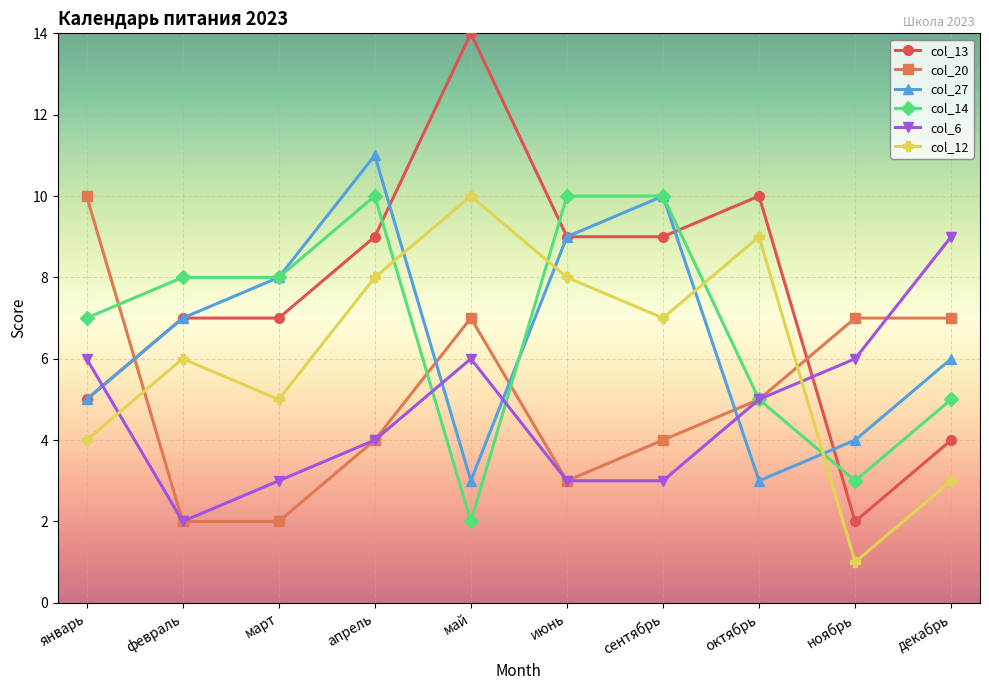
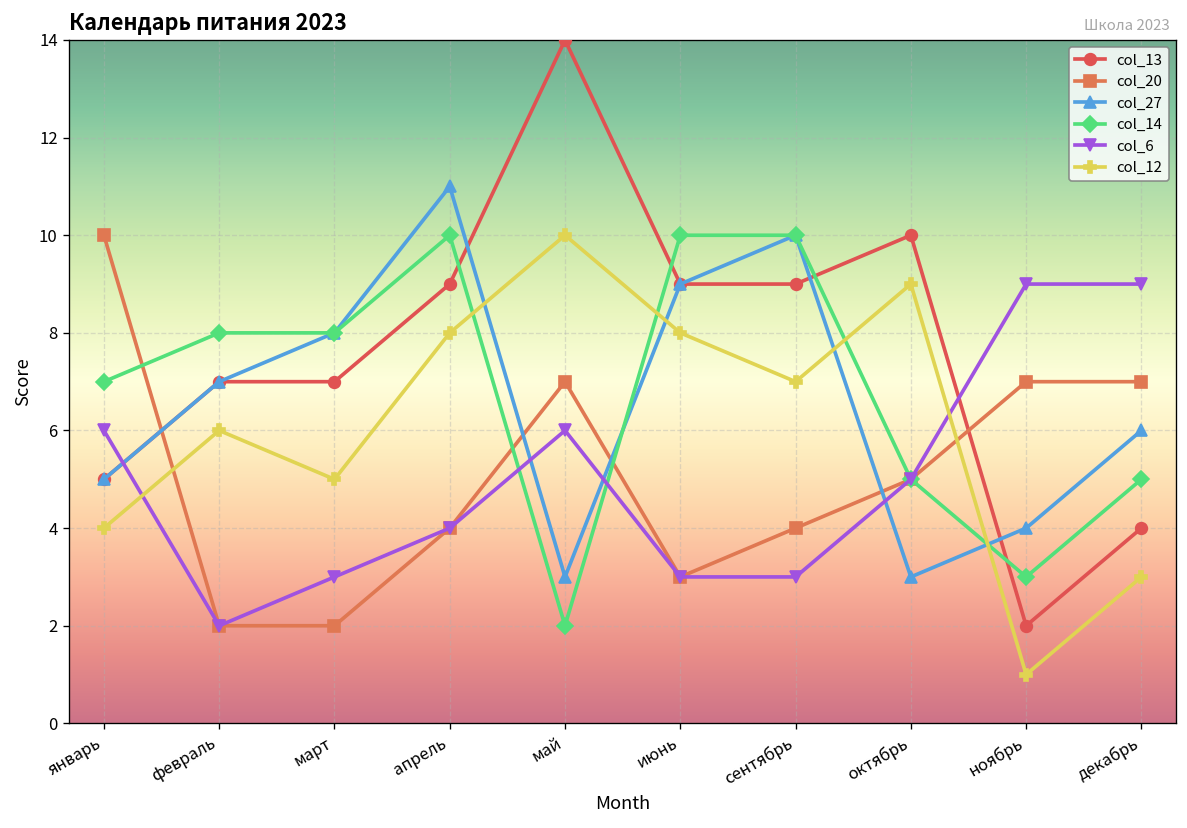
  {
    "col_27": {
      "апрель": 11,
      "май": 3,
      "октябрь": 3,
      "ноябрь": 4,
      "декабрь": 6
    },
    "col_14": {
      "январь": 7,
      "февраль": 8,
      "апрель": 10,
      "май": 2,
      "июнь": 10,
      "ноябрь": 3,
      "декабрь": 5
    },
    "col_6": {
      "январь": 6,
      "март": 3,
      "май": 6,
      "сентябрь": 3,
-     "ноябрь": 6,
+     "ноябрь": 9,
      "декабрь": 9
    },
    "col_12": {
      "январь": 4,
      "февраль": 6,
      "март": 5,
      "апрель": 8,
      "май": 10,
      "июнь": 8,
      "сентябрь": 7,
      "октябрь": 9,
      "ноябрь": 1,
      "декабрь": 3
    }
  }
